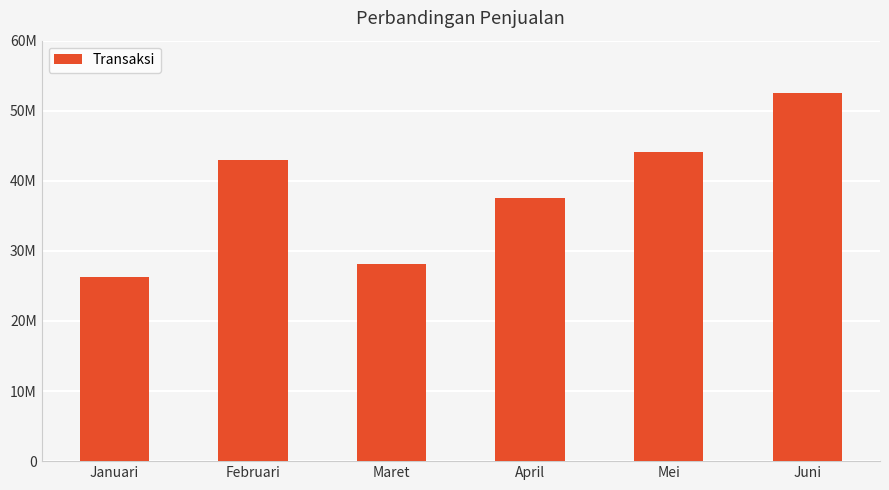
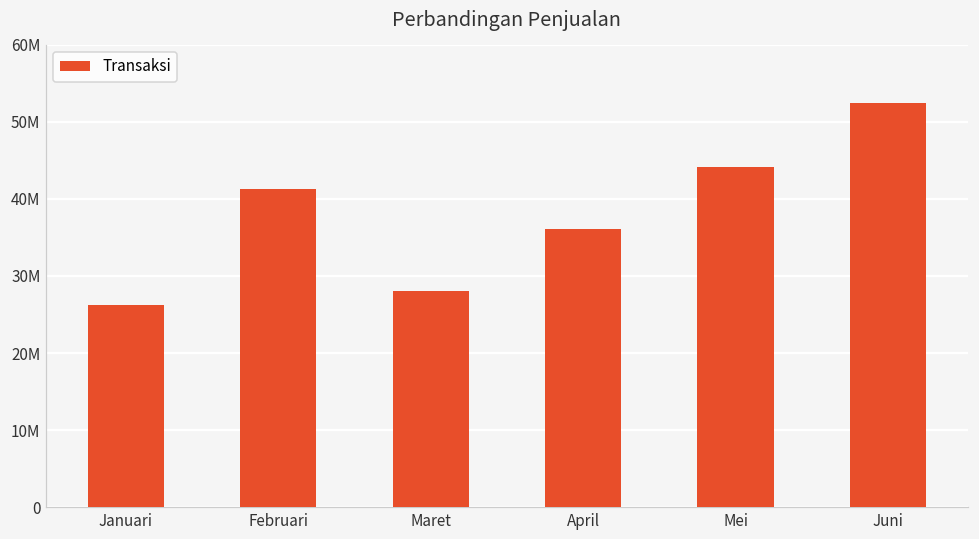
  {
    "Januari": 26000000,
-   "Februari": 43000000,
+   "Februari": 41000000,
    "Maret": 28000000,
-   "April": 38000000,
+   "April": 36000000,
    "Mei": 44000000,
    "Juni": 53000000
  }
